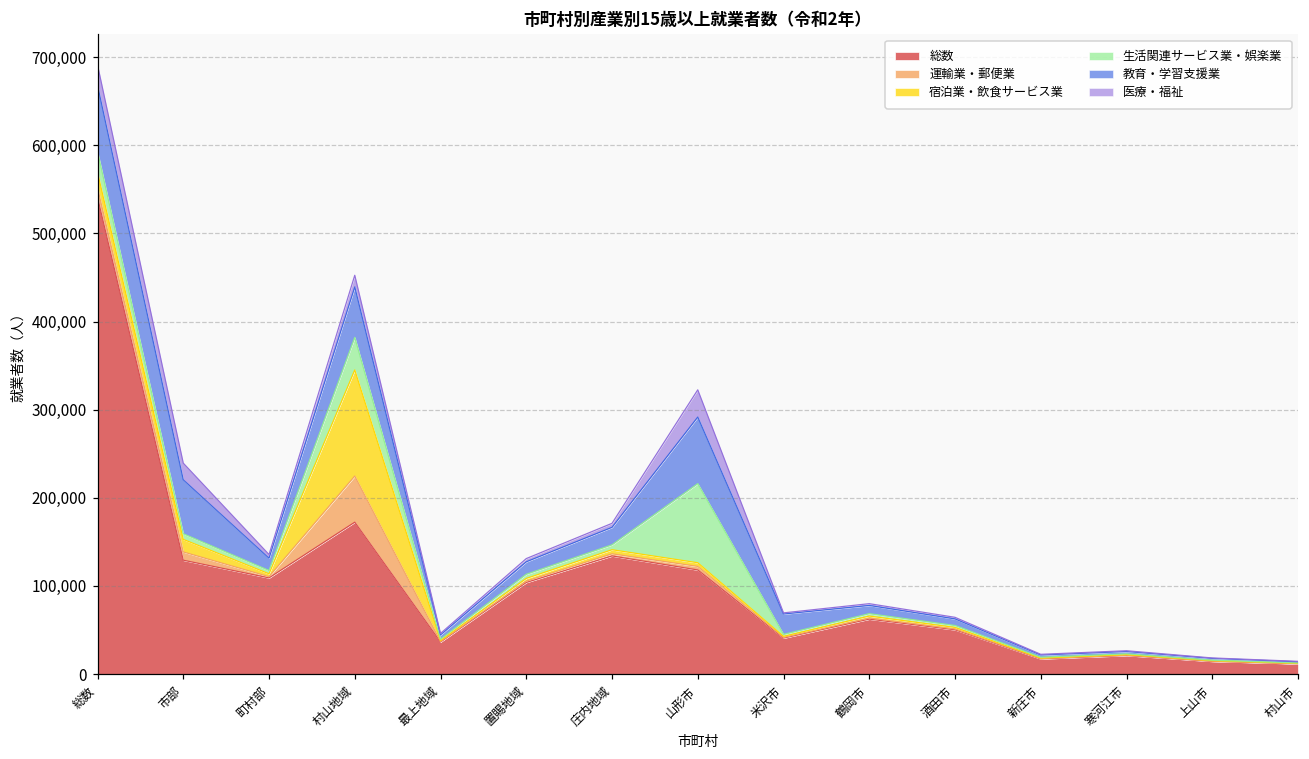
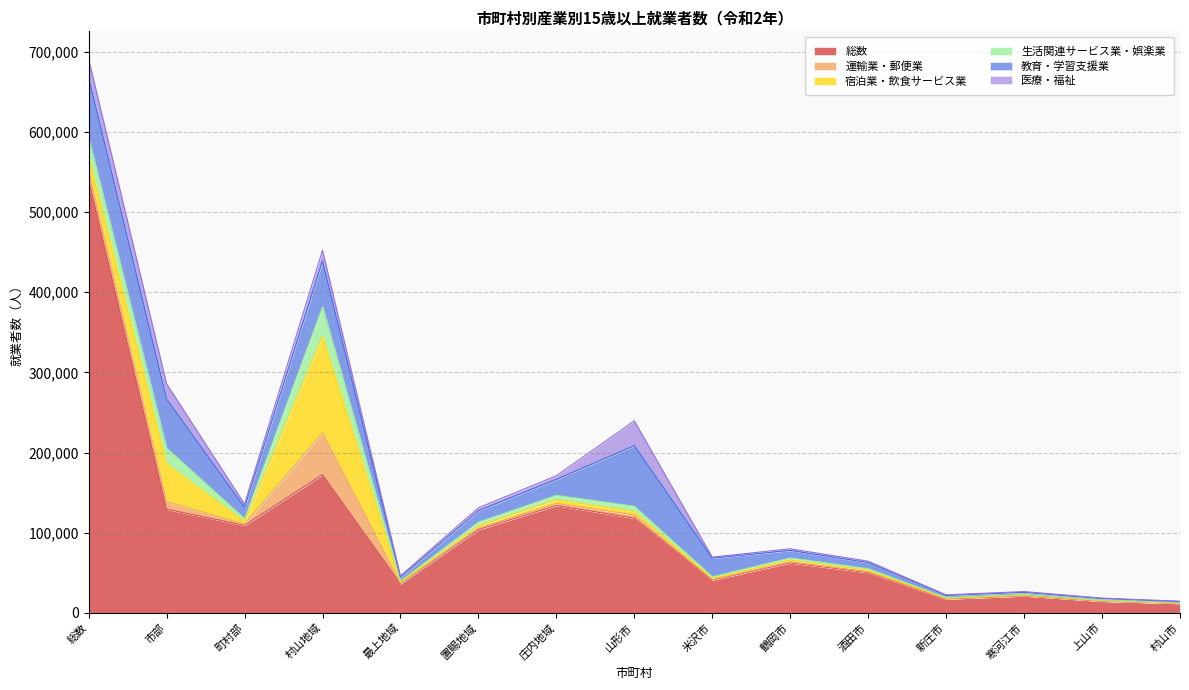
  {
    "総数": {
      "総数": "540,000",
      "市部": "130,000",
      "村山地域": "170,000",
      "山形市": "120,000"
    },
    "運輸業・郵便業": {
      "総数": "10,000",
      "市部": "10,000",
      "村山地域": "50,000",
      "山形市": "0"
    },
    "宿泊業・飲食サービス業": {
      "総数": "20,000",
-     "市部": "10,000",
+     "市部": "50,000",
      "町村部": "0",
      "村山地域": "120,000",
      "庄内地域": "0",
      "山形市": "0"
    },
    "生活関連サービス業・娯楽業": {
      "総数": "20,000",
-     "市部": "10,000",
+     "市部": "20,000",
      "町村部": "0",
      "村山地域": "40,000",
      "置賜地域": "0",
      "庄内地域": "10,000",
-     "山形市": "90,000"
+     "山形市": "10,000"
    },
    "教育・学習支援業": {
      "総数": "80,000",
      "市部": "60,000",
      "町村部": "10,000",
      "村山地域": "60,000",
      "置賜地域": "10,000",
      "庄内地域": "20,000",
      "山形市": "80,000"
    },
    "医療・福祉": {
      "総数": "20,000",
      "市部": "20,000",
      "町村部": "0",
      "村山地域": "10,000",
      "置賜地域": "0",
      "庄内地域": "0",
      "山形市": "30,000"
    }
  }
